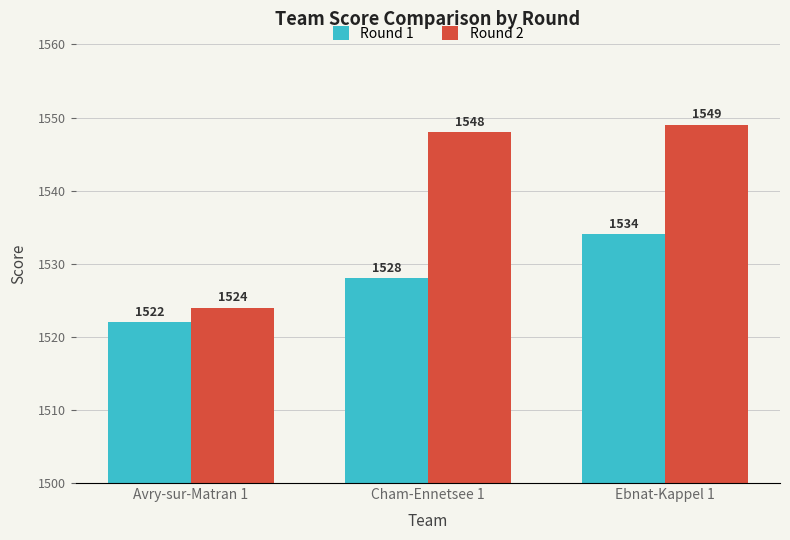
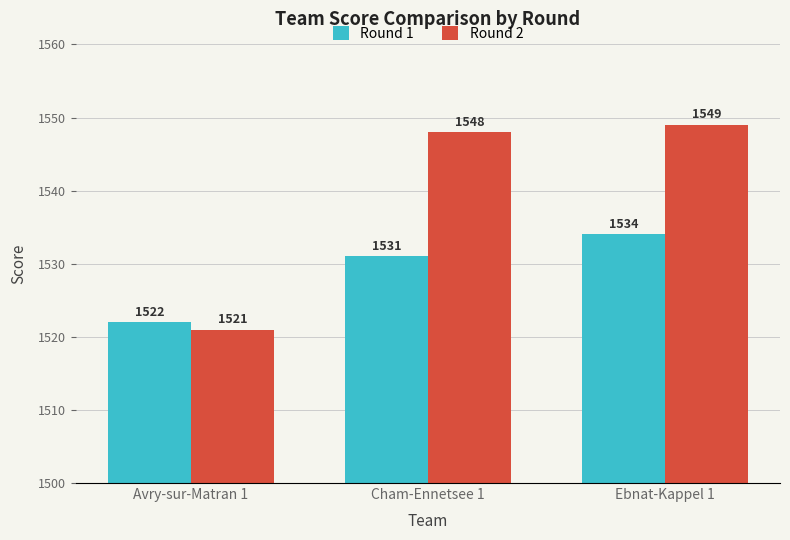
  {
    "Round 1": {
      "Avry-sur-Matran 1": 1522,
-     "Cham-Ennetsee 1": 1528,
+     "Cham-Ennetsee 1": 1531,
      "Ebnat-Kappel 1": 1534
    },
    "Round 2": {
-     "Avry-sur-Matran 1": 1524,
+     "Avry-sur-Matran 1": 1521,
      "Cham-Ennetsee 1": 1548,
      "Ebnat-Kappel 1": 1549
    }
  }
